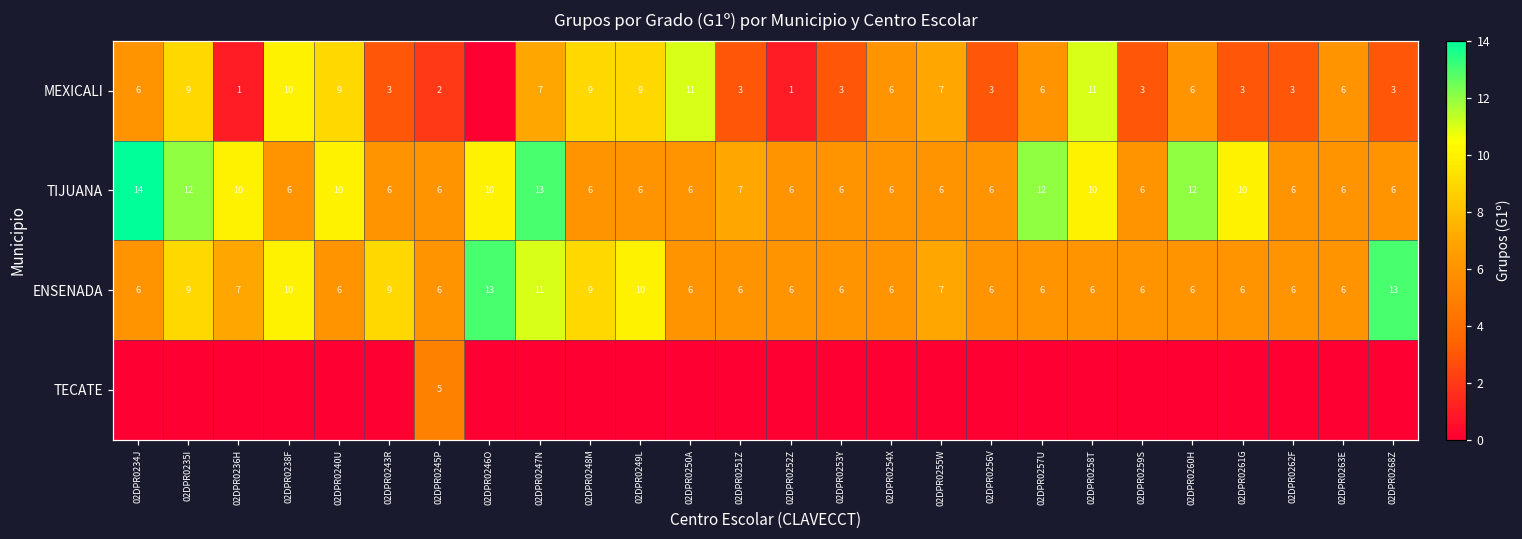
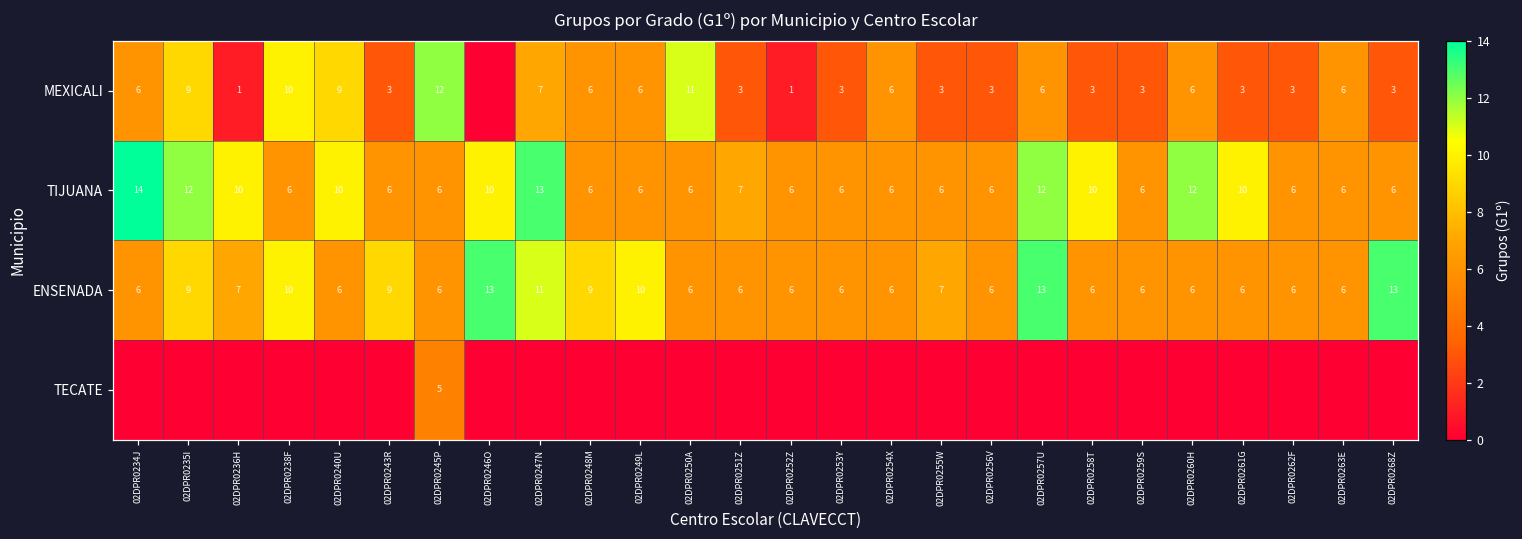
  {
    "MEXICALI": {
      "02DPR0234J": 6,
      "02DPR0235I": 9,
      "02DPR0236H": 1,
      "02DPR0238F": 10,
      "02DPR0240U": 9,
      "02DPR0243R": 3,
-     "02DPR0245P": 2,
+     "02DPR0245P": 12,
      "02DPR0247N": 7,
-     "02DPR0248M": 9,
-     "02DPR0249L": 9,
+     "02DPR0248M": 6,
+     "02DPR0249L": 6,
      "02DPR0250A": 11,
      "02DPR0251Z": 3,
      "02DPR0252Z": 1,
      "02DPR0253Y": 3,
      "02DPR0254X": 6,
-     "02DPR0255W": 7,
+     "02DPR0255W": 3,
      "02DPR0256V": 3,
      "02DPR0257U": 6,
-     "02DPR0258T": 11,
+     "02DPR0258T": 3,
      "02DPR0259S": 3,
      "02DPR0260H": 6,
      "02DPR0261G": 3,
      "02DPR0262F": 3,
      "02DPR0263E": 6,
      "02DPR0268Z": 3
    },
    "TIJUANA": {
      "02DPR0234J": 14,
      "02DPR0235I": 12,
      "02DPR0236H": 10,
      "02DPR0238F": 6,
      "02DPR0240U": 10,
      "02DPR0243R": 6,
      "02DPR0245P": 6,
      "02DPR0246O": 10,
      "02DPR0247N": 13,
      "02DPR0248M": 6,
      "02DPR0249L": 6,
      "02DPR0250A": 6,
      "02DPR0251Z": 7,
      "02DPR0252Z": 6,
      "02DPR0253Y": 6,
      "02DPR0254X": 6,
      "02DPR0255W": 6,
      "02DPR0256V": 6,
      "02DPR0257U": 12,
      "02DPR0258T": 10,
      "02DPR0259S": 6,
      "02DPR0260H": 12,
      "02DPR0261G": 10,
      "02DPR0262F": 6,
      "02DPR0263E": 6,
      "02DPR0268Z": 6
    },
    "ENSENADA": {
      "02DPR0234J": 6,
      "02DPR0235I": 9,
      "02DPR0236H": 7,
      "02DPR0238F": 10,
      "02DPR0240U": 6,
      "02DPR0243R": 9,
      "02DPR0245P": 6,
      "02DPR0246O": 13,
      "02DPR0247N": 11,
      "02DPR0248M": 9,
      "02DPR0249L": 10,
      "02DPR0250A": 6,
      "02DPR0251Z": 6,
      "02DPR0252Z": 6,
      "02DPR0253Y": 6,
      "02DPR0254X": 6,
      "02DPR0255W": 7,
      "02DPR0256V": 6,
-     "02DPR0257U": 6,
+     "02DPR0257U": 13,
      "02DPR0258T": 6,
      "02DPR0259S": 6,
      "02DPR0260H": 6,
      "02DPR0261G": 6,
      "02DPR0262F": 6,
      "02DPR0263E": 6,
      "02DPR0268Z": 13
    },
    "TECATE": {
      "02DPR0245P": 5
    }
  }
